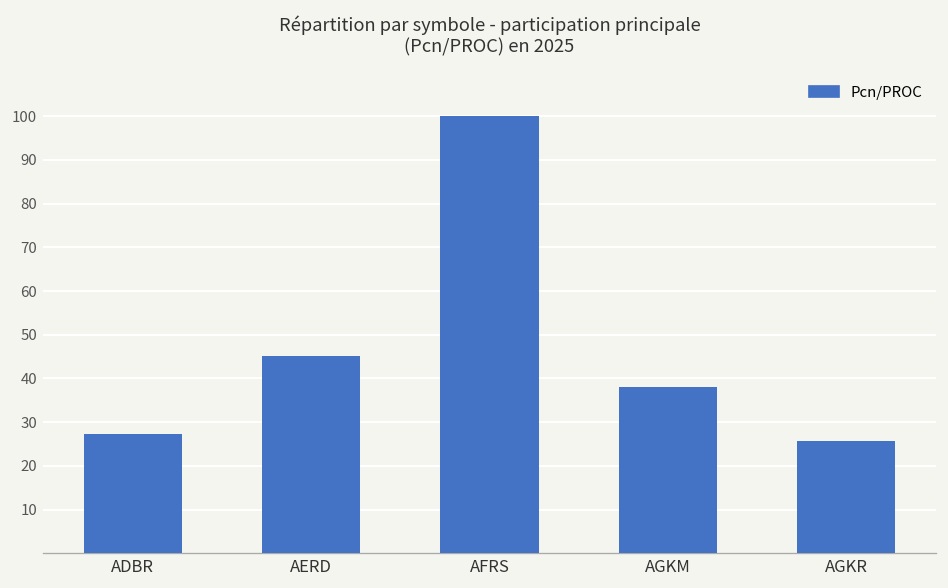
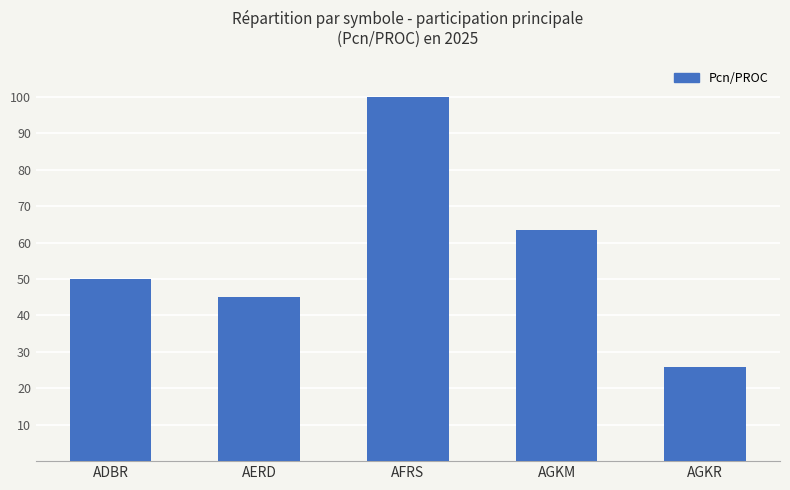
  {
-   "ADBR": 27,
+   "ADBR": 50,
    "AERD": 45,
    "AFRS": 100,
-   "AGKM": 38,
+   "AGKM": 64,
    "AGKR": 26
  }
